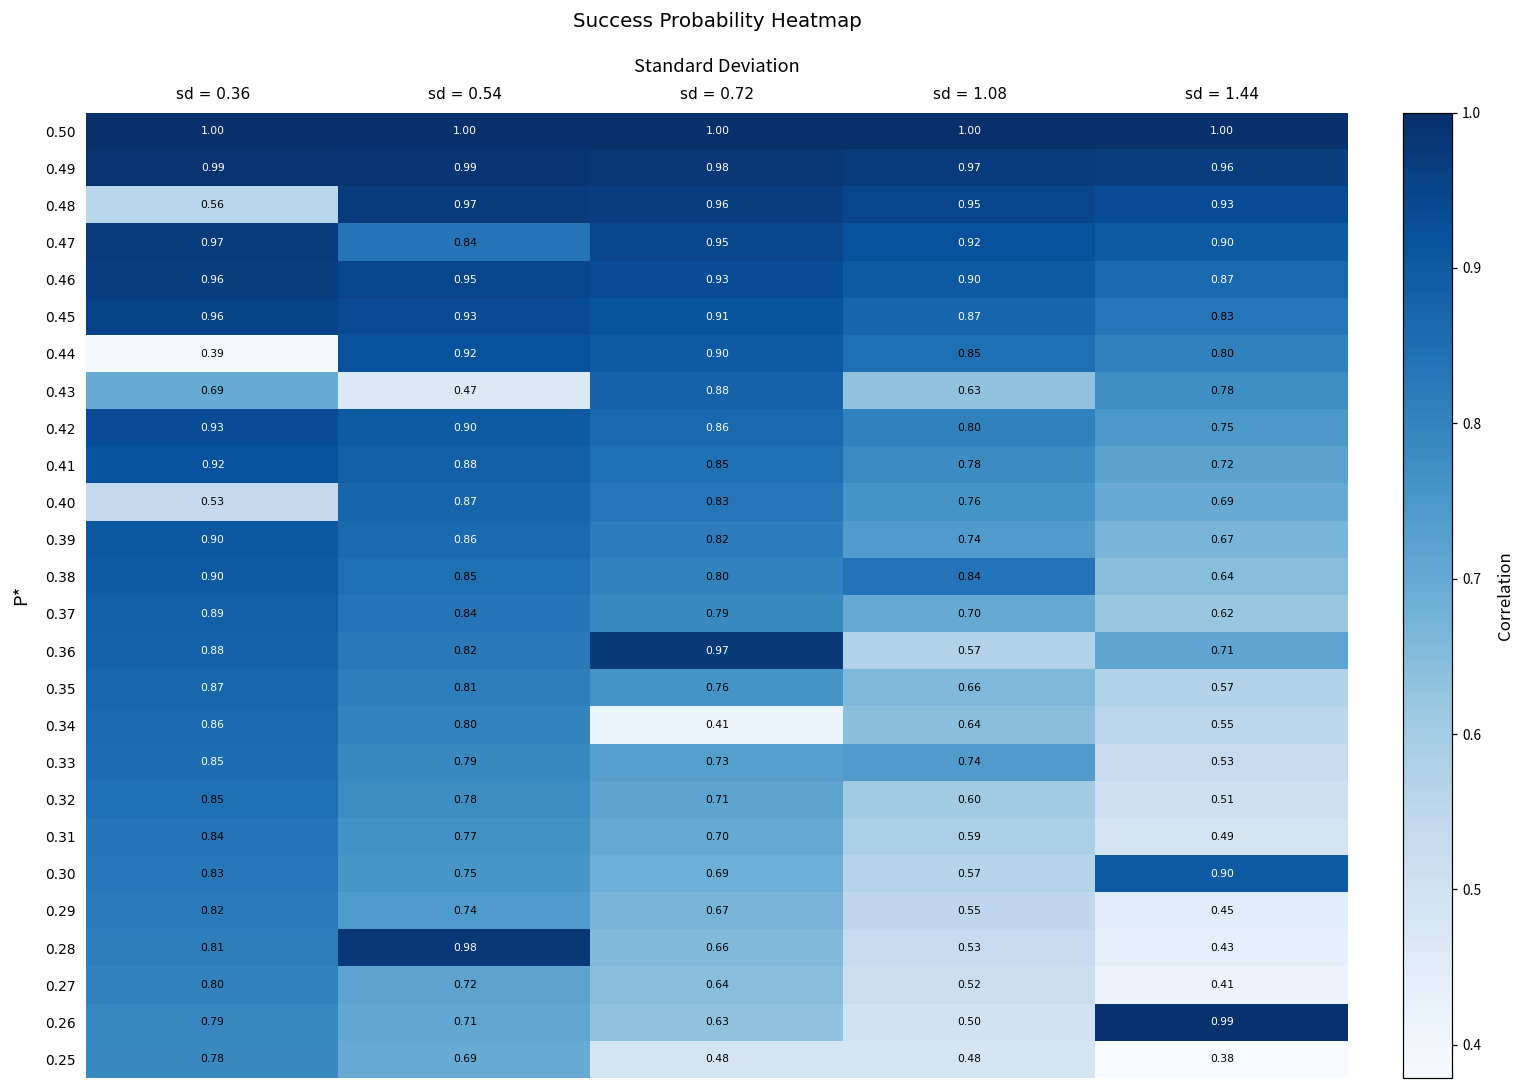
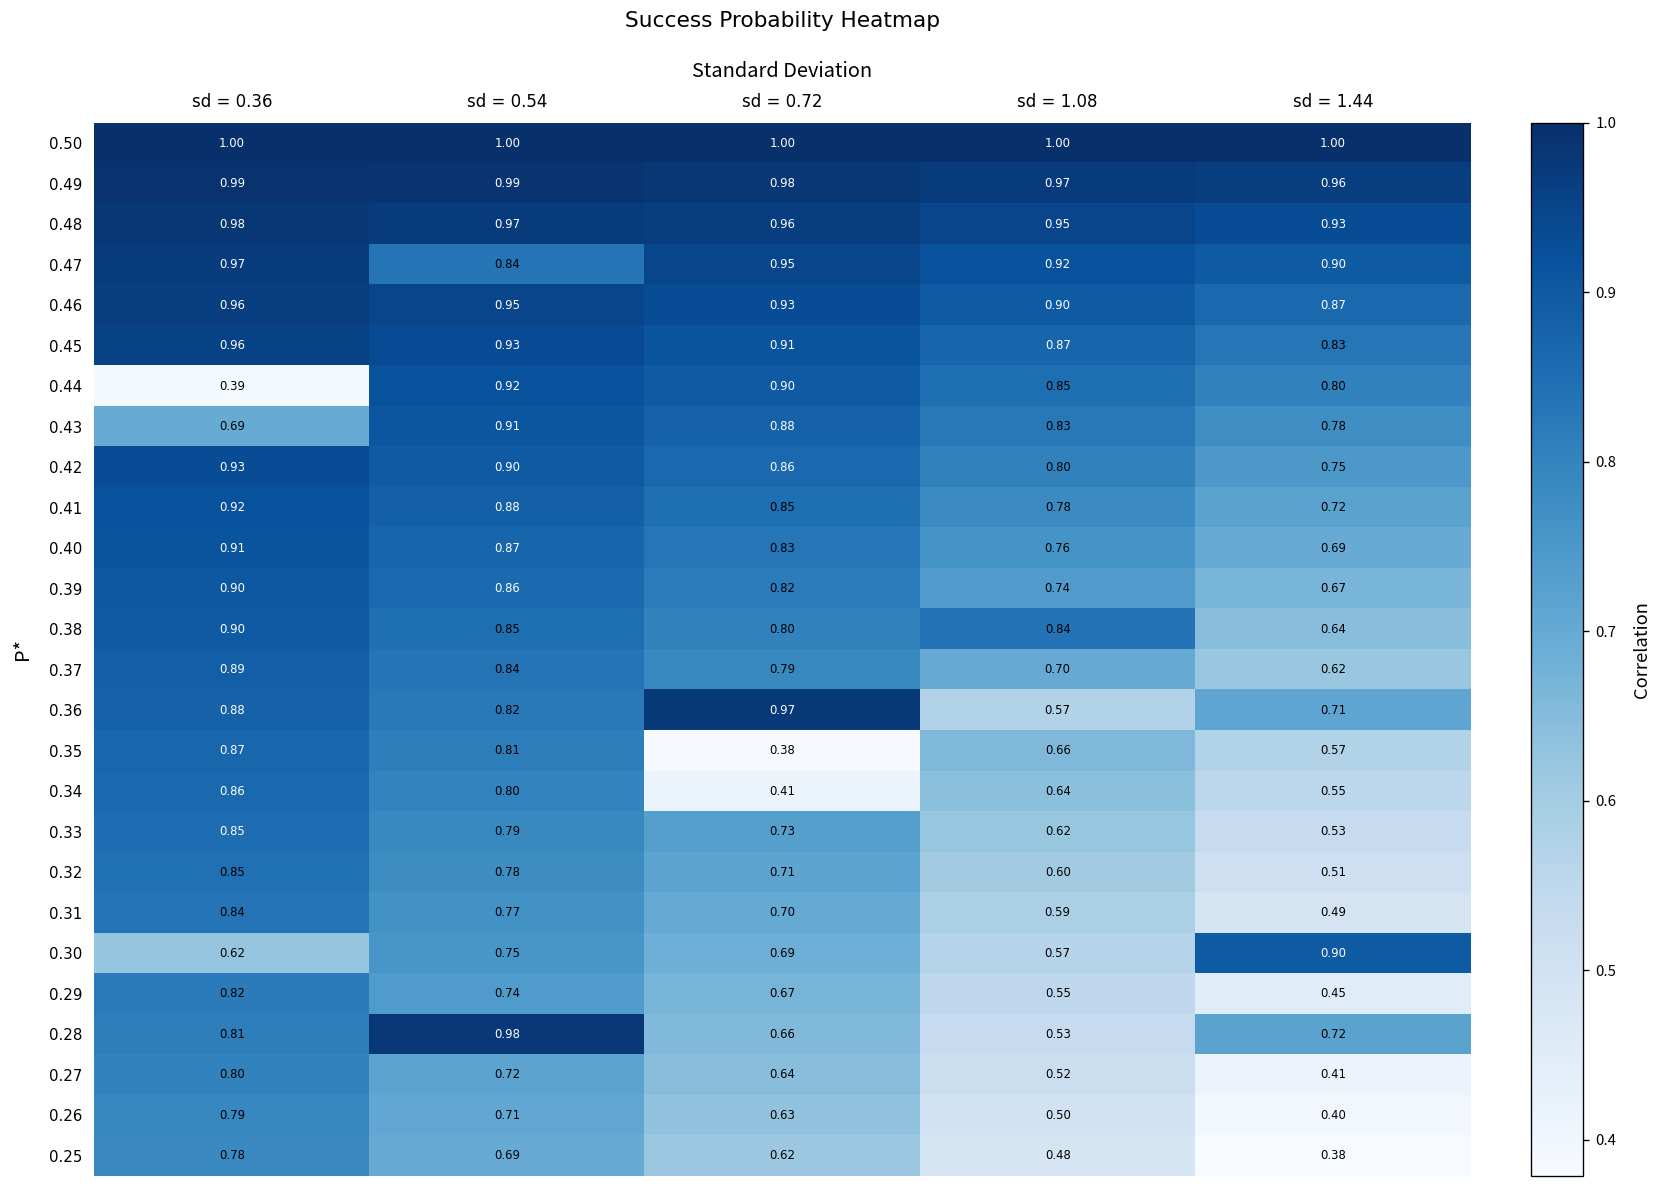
  {
    "0.50": {
      "sd = 0.36": 1.00,
      "sd = 0.54": 1.00,
      "sd = 0.72": 1.00,
      "sd = 1.08": 1.00,
      "sd = 1.44": 1.00
    },
    "0.49": {
      "sd = 0.36": 0.99,
      "sd = 0.54": 0.99,
      "sd = 0.72": 0.98,
      "sd = 1.08": 0.97,
      "sd = 1.44": 0.96
    },
    "0.48": {
-     "sd = 0.36": 0.56,
+     "sd = 0.36": 0.98,
      "sd = 0.54": 0.97,
      "sd = 0.72": 0.96,
      "sd = 1.08": 0.95,
      "sd = 1.44": 0.93
    },
    "0.47": {
      "sd = 0.36": 0.97,
      "sd = 0.54": 0.84,
      "sd = 0.72": 0.95,
      "sd = 1.08": 0.92,
      "sd = 1.44": 0.90
    },
    "0.46": {
      "sd = 0.36": 0.96,
      "sd = 0.54": 0.95,
      "sd = 0.72": 0.93,
      "sd = 1.08": 0.90,
      "sd = 1.44": 0.87
    },
    "0.45": {
      "sd = 0.36": 0.96,
      "sd = 0.54": 0.93,
      "sd = 0.72": 0.91,
      "sd = 1.08": 0.87,
      "sd = 1.44": 0.83
    },
    "0.44": {
      "sd = 0.36": 0.39,
      "sd = 0.54": 0.92,
      "sd = 0.72": 0.90,
      "sd = 1.08": 0.85,
      "sd = 1.44": 0.80
    },
    "0.43": {
      "sd = 0.36": 0.69,
-     "sd = 0.54": 0.47,
+     "sd = 0.54": 0.91,
      "sd = 0.72": 0.88,
-     "sd = 1.08": 0.63,
+     "sd = 1.08": 0.83,
      "sd = 1.44": 0.78
    },
    "0.42": {
      "sd = 0.36": 0.93,
      "sd = 0.54": 0.90,
      "sd = 0.72": 0.86,
      "sd = 1.08": 0.80,
      "sd = 1.44": 0.75
    },
    "0.41": {
      "sd = 0.36": 0.92,
      "sd = 0.54": 0.88,
      "sd = 0.72": 0.85,
      "sd = 1.08": 0.78,
      "sd = 1.44": 0.72
    },
    "0.40": {
-     "sd = 0.36": 0.53,
+     "sd = 0.36": 0.91,
      "sd = 0.54": 0.87,
      "sd = 0.72": 0.83,
      "sd = 1.08": 0.76,
      "sd = 1.44": 0.69
    },
    "0.39": {
      "sd = 0.36": 0.90,
      "sd = 0.54": 0.86,
      "sd = 0.72": 0.82,
      "sd = 1.08": 0.74,
      "sd = 1.44": 0.67
    },
    "0.38": {
      "sd = 0.36": 0.90,
      "sd = 0.54": 0.85,
      "sd = 0.72": 0.80,
      "sd = 1.08": 0.84,
      "sd = 1.44": 0.64
    },
    "0.37": {
      "sd = 0.36": 0.89,
      "sd = 0.54": 0.84,
      "sd = 0.72": 0.79,
      "sd = 1.08": 0.70,
      "sd = 1.44": 0.62
    },
    "0.36": {
      "sd = 0.36": 0.88,
      "sd = 0.54": 0.82,
      "sd = 0.72": 0.97,
      "sd = 1.08": 0.57,
      "sd = 1.44": 0.71
    },
    "0.35": {
      "sd = 0.36": 0.87,
      "sd = 0.54": 0.81,
-     "sd = 0.72": 0.76,
+     "sd = 0.72": 0.38,
      "sd = 1.08": 0.66,
      "sd = 1.44": 0.57
    },
    "0.34": {
      "sd = 0.36": 0.86,
      "sd = 0.54": 0.80,
      "sd = 0.72": 0.41,
      "sd = 1.08": 0.64,
      "sd = 1.44": 0.55
    },
    "0.33": {
      "sd = 0.36": 0.85,
      "sd = 0.54": 0.79,
      "sd = 0.72": 0.73,
-     "sd = 1.08": 0.74,
+     "sd = 1.08": 0.62,
      "sd = 1.44": 0.53
    },
    "0.32": {
      "sd = 0.36": 0.85,
      "sd = 0.54": 0.78,
      "sd = 0.72": 0.71,
      "sd = 1.08": 0.60,
      "sd = 1.44": 0.51
    },
    "0.31": {
      "sd = 0.36": 0.84,
      "sd = 0.54": 0.77,
      "sd = 0.72": 0.70,
      "sd = 1.08": 0.59,
      "sd = 1.44": 0.49
    },
    "0.30": {
-     "sd = 0.36": 0.83,
+     "sd = 0.36": 0.62,
      "sd = 0.54": 0.75,
      "sd = 0.72": 0.69,
      "sd = 1.08": 0.57,
      "sd = 1.44": 0.90
    },
    "0.29": {
      "sd = 0.36": 0.82,
      "sd = 0.54": 0.74,
      "sd = 0.72": 0.67,
      "sd = 1.08": 0.55,
      "sd = 1.44": 0.45
    },
    "0.28": {
      "sd = 0.36": 0.81,
      "sd = 0.54": 0.98,
      "sd = 0.72": 0.66,
      "sd = 1.08": 0.53,
-     "sd = 1.44": 0.43
+     "sd = 1.44": 0.72
    },
    "0.27": {
      "sd = 0.36": 0.80,
      "sd = 0.54": 0.72,
      "sd = 0.72": 0.64,
      "sd = 1.08": 0.52,
      "sd = 1.44": 0.41
    },
    "0.26": {
      "sd = 0.36": 0.79,
      "sd = 0.54": 0.71,
      "sd = 0.72": 0.63,
      "sd = 1.08": 0.50,
-     "sd = 1.44": 0.99
+     "sd = 1.44": 0.40
    },
    "0.25": {
      "sd = 0.36": 0.78,
      "sd = 0.54": 0.69,
-     "sd = 0.72": 0.48,
+     "sd = 0.72": 0.62,
      "sd = 1.08": 0.48,
      "sd = 1.44": 0.38
    }
  }
